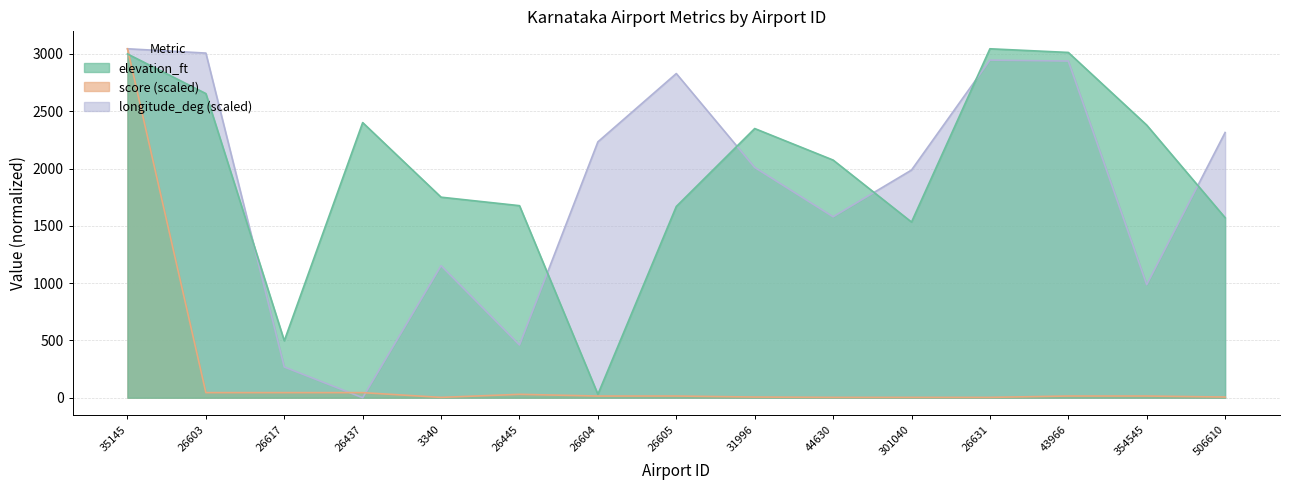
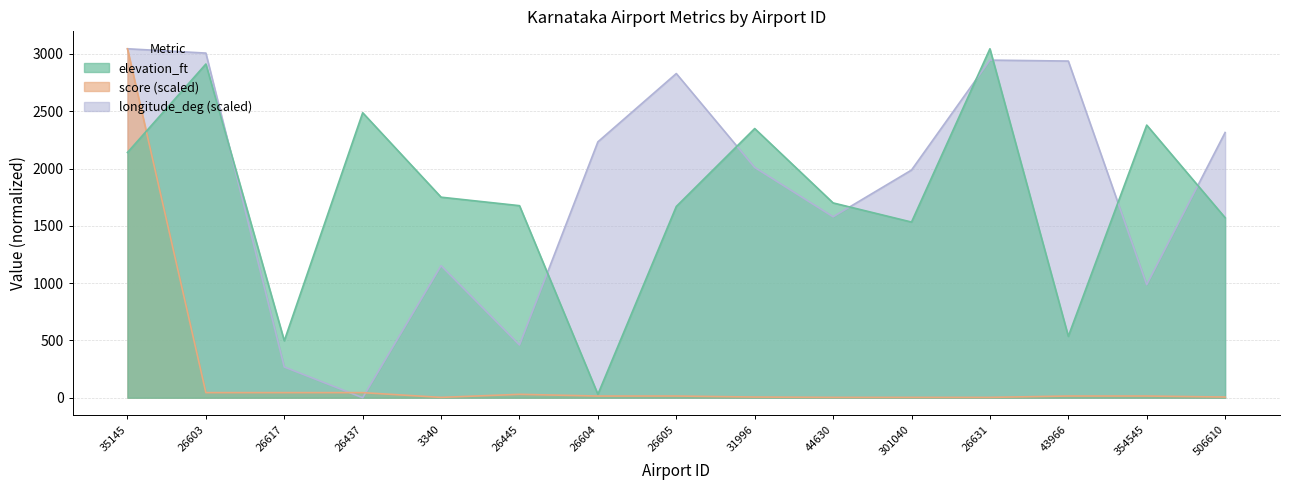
  {
    "elevation_ft": {
-     "35145": 3000,
-     "26603": 2650,
+     "35145": 2140,
+     "26603": 2910,
      "26617": 500,
-     "26437": 2400,
+     "26437": 2490,
      "3340": 1750,
      "26445": 1680,
      "26605": 1670,
      "31996": 2350,
-     "44630": 2070,
+     "44630": 1700,
      "301040": 1530,
      "26631": 3050,
-     "43966": 3010,
+     "43966": 540,
      "354545": 2380,
      "506610": 1570
    }
  }
